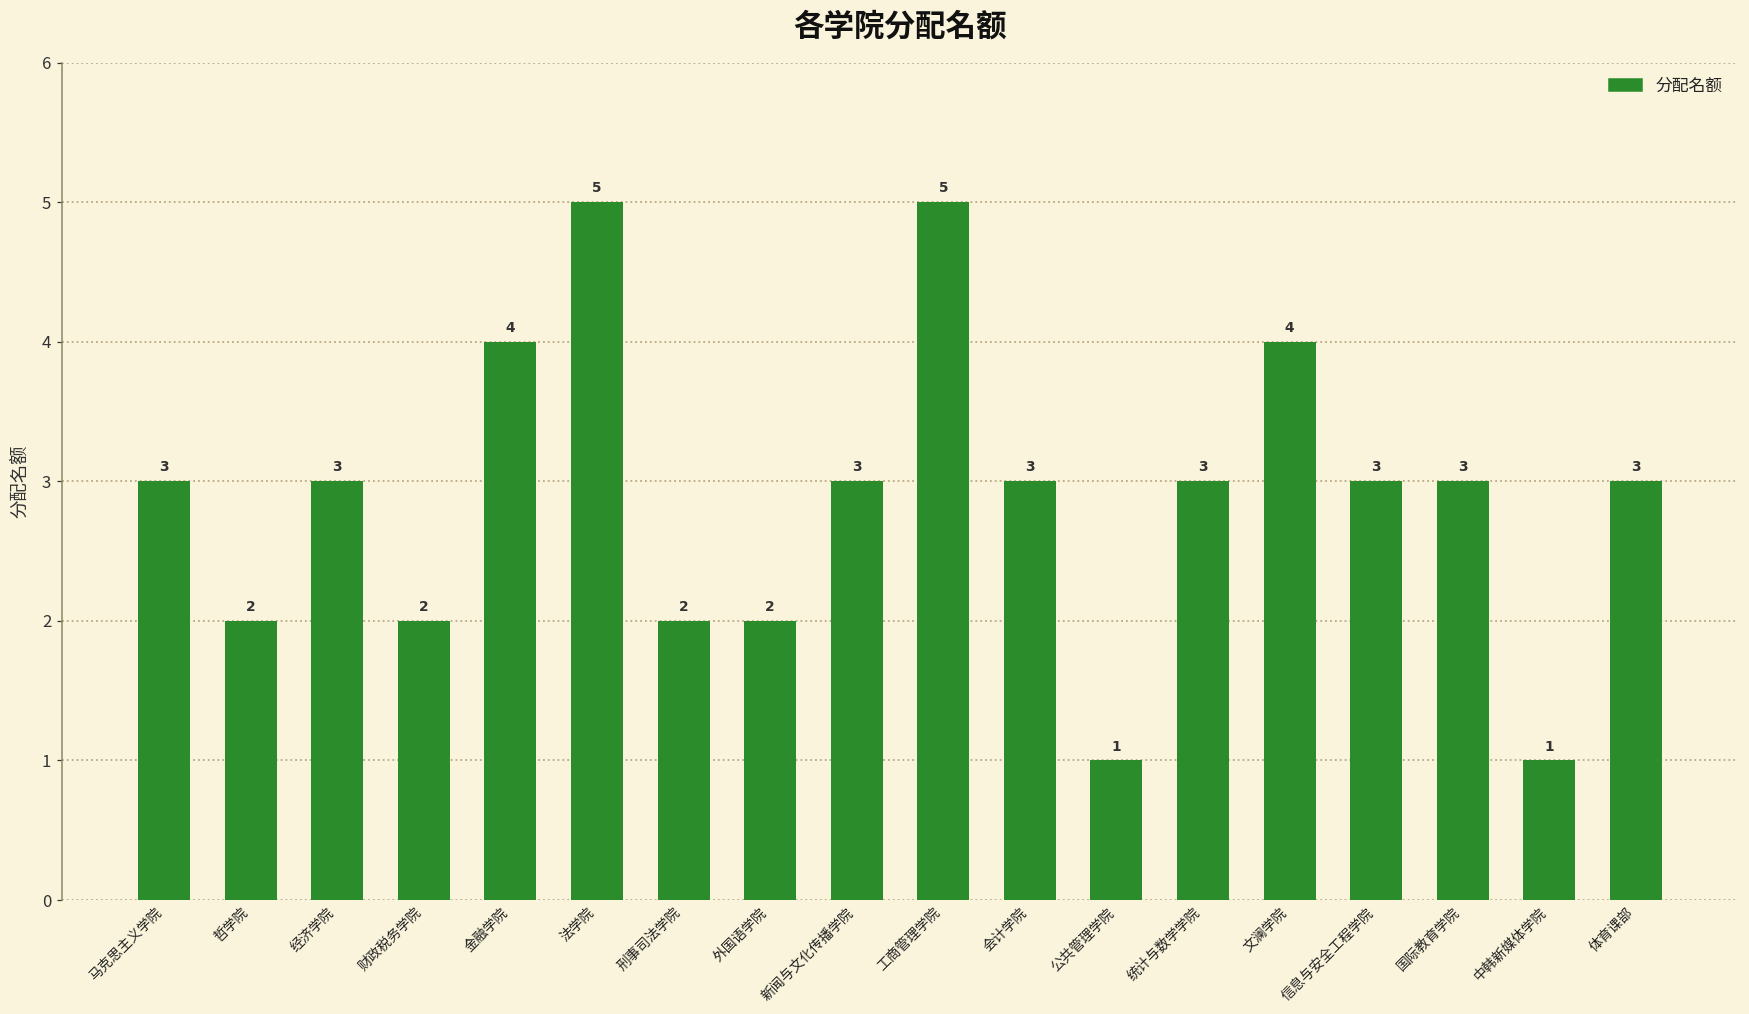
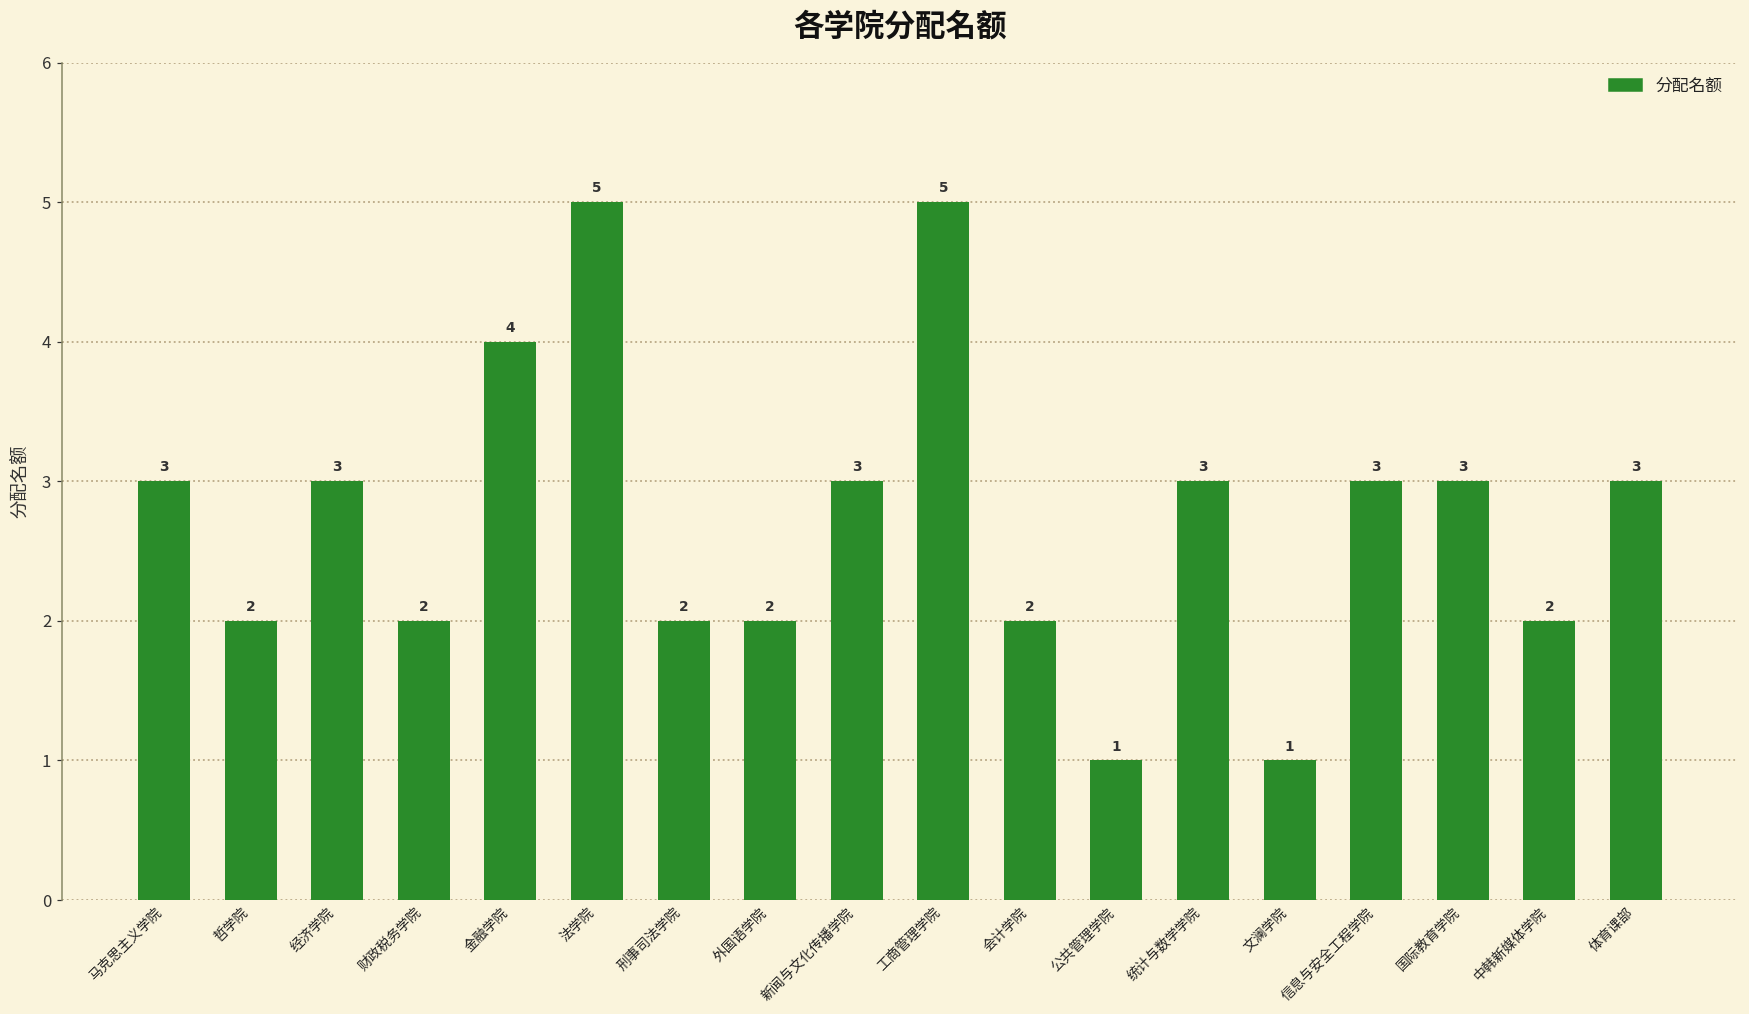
  {
    "马克思主义学院": 3,
    "哲学院": 2,
    "经济学院": 3,
    "财政税务学院": 2,
    "金融学院": 4,
    "法学院": 5,
    "刑事司法学院": 2,
    "外国语学院": 2,
    "新闻与文化传播学院": 3,
    "工商管理学院": 5,
-   "会计学院": 3,
+   "会计学院": 2,
    "公共管理学院": 1,
    "统计与数学学院": 3,
-   "文澜学院": 4,
+   "文澜学院": 1,
    "信息与安全工程学院": 3,
    "国际教育学院": 3,
-   "中韩新媒体学院": 1,
+   "中韩新媒体学院": 2,
    "体育课部": 3
  }
